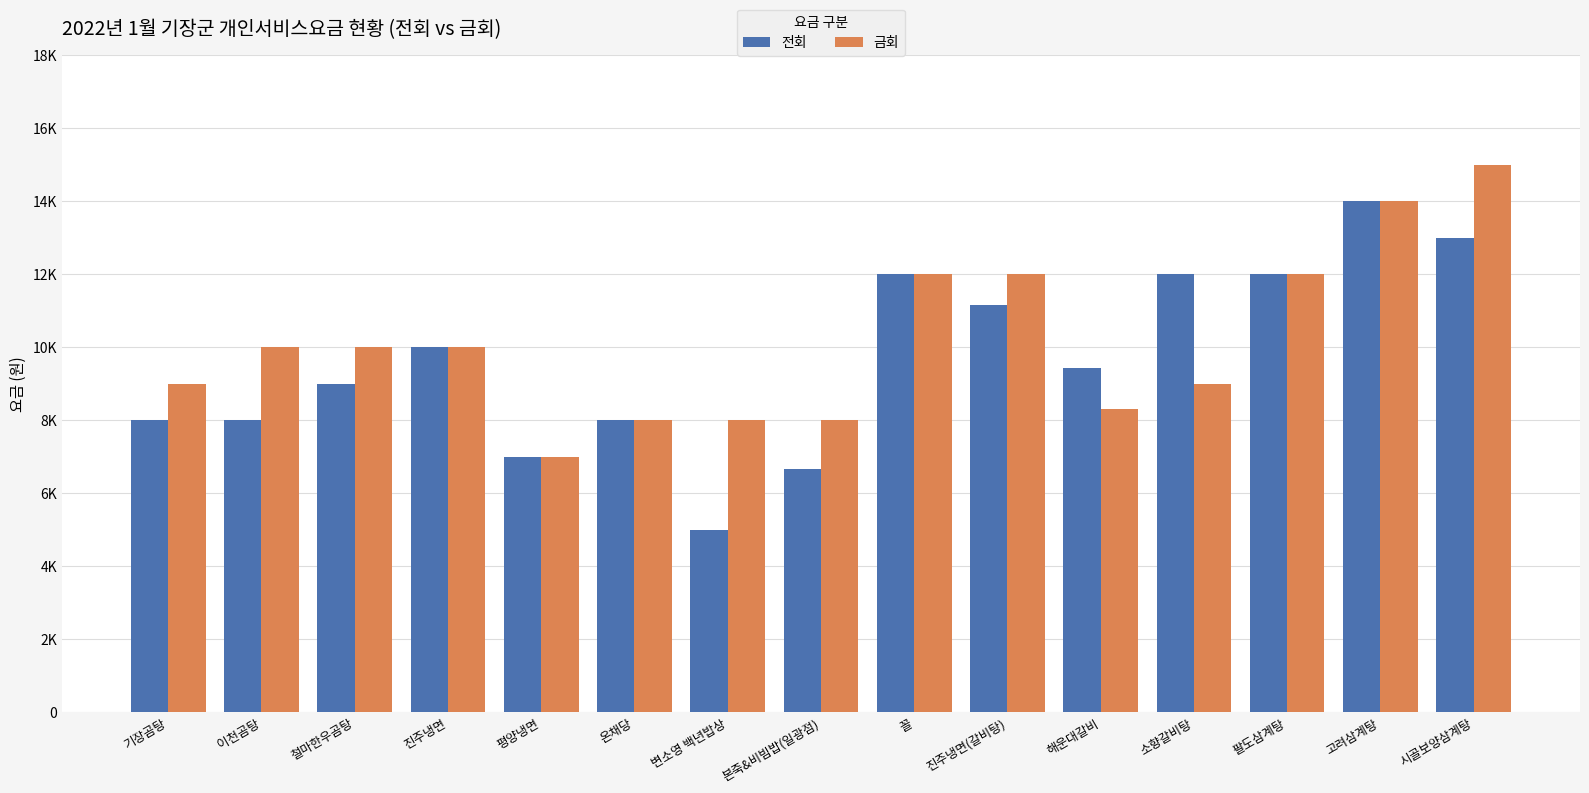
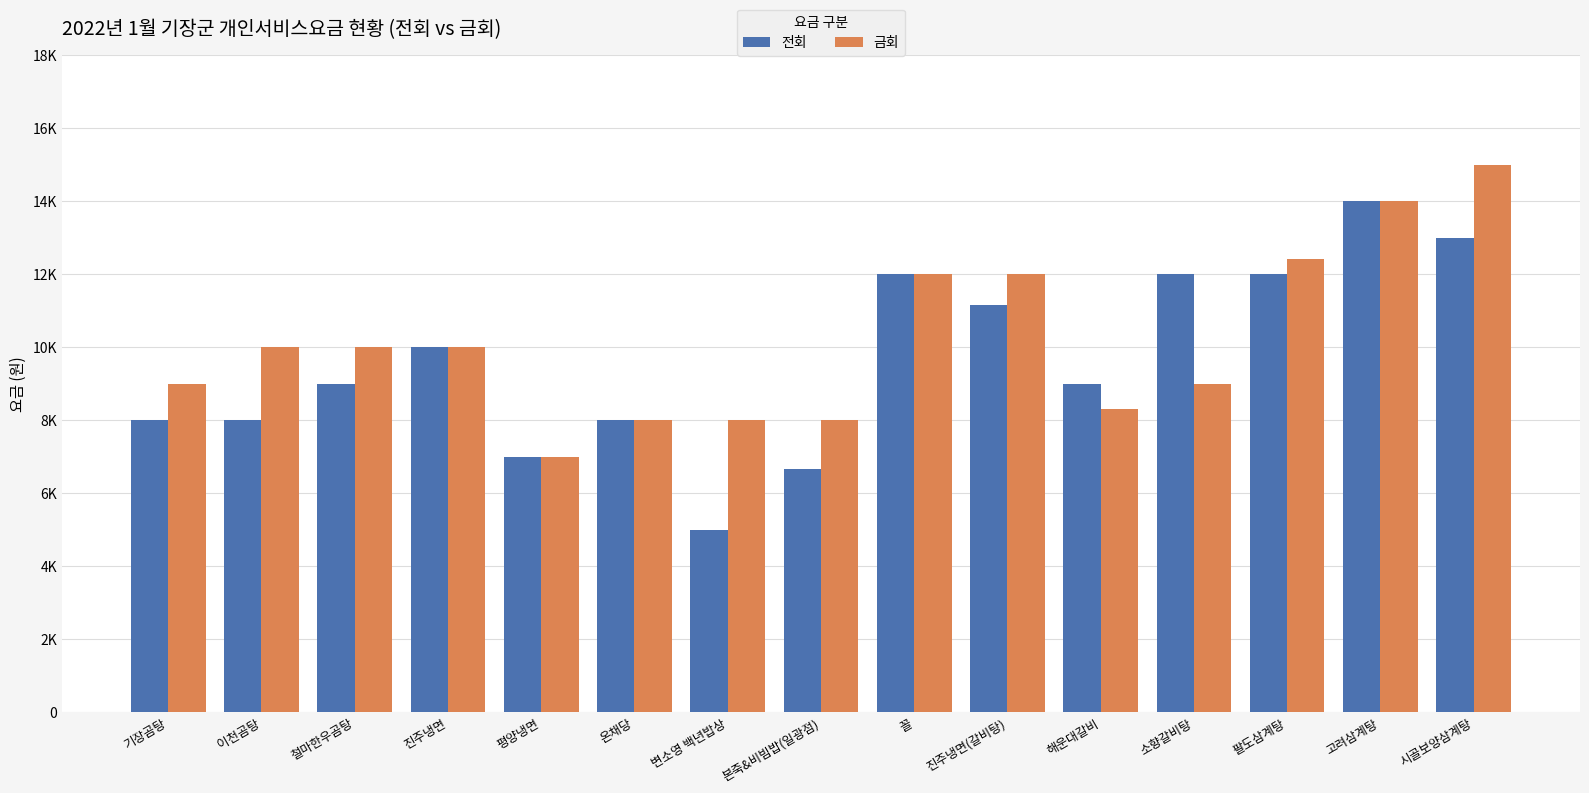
  {
    "전회": {
      "기장곰탕": 8000,
      "이천곰탕": 8000,
      "철마한우곰탕": 9000,
      "진주냉면": 10000,
      "평양냉면": 7000,
      "온채당": 8000,
      "변소영 백년밥상": 5000,
      "본죽&비빔밥(일광점)": 6700,
      "꼴": 12000,
      "진주냉면(갈비탕)": 11200,
-     "해운대갈비": 9400,
+     "해운대갈비": 9000,
      "소향갈비탕": 12000,
      "팔도삼계탕": 12000,
      "고려삼계탕": 14000,
      "시골보양삼계탕": 13000
    },
    "금회": {
      "기장곰탕": 9000,
      "이천곰탕": 10000,
      "철마한우곰탕": 10000,
      "진주냉면": 10000,
      "평양냉면": 7000,
      "온채당": 8000,
      "변소영 백년밥상": 8000,
      "본죽&비빔밥(일광점)": 8000,
      "꼴": 12000,
      "진주냉면(갈비탕)": 12000,
      "해운대갈비": 8300,
      "소향갈비탕": 9000,
-     "팔도삼계탕": 12000,
+     "팔도삼계탕": 12400,
      "고려삼계탕": 14000,
      "시골보양삼계탕": 15000
    }
  }
